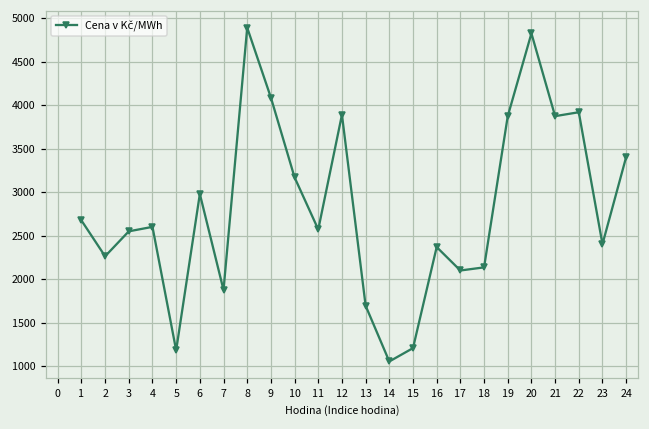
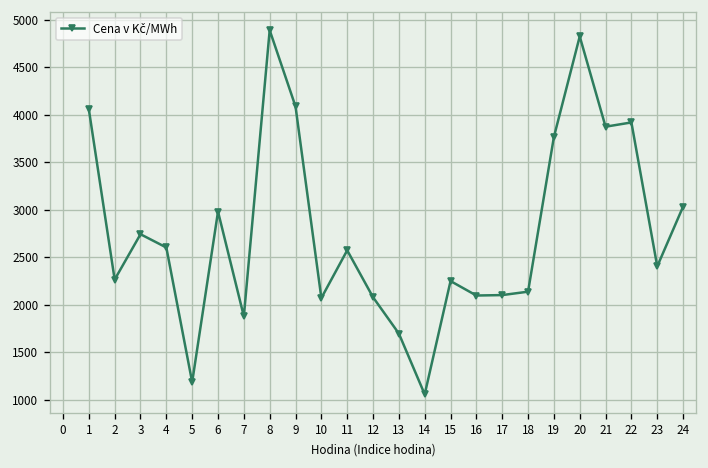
  {
-   "1": 2700,
+   "1": 4100,
    "2": 2300,
-   "3": 2600,
+   "3": 2700,
    "4": 2600,
    "5": 1200,
    "6": 3000,
    "7": 1900,
    "8": 4900,
    "9": 4100,
-   "10": 3200,
+   "10": 2100,
    "11": 2600,
-   "12": 3900,
+   "12": 2100,
    "13": 1700,
    "14": 1100,
-   "15": 1200,
-   "16": 2400,
+   "15": 2200,
+   "16": 2100,
    "17": 2100,
    "18": 2100,
-   "19": 3900,
+   "19": 3800,
    "20": 4800,
    "21": 3900,
    "22": 3900,
    "23": 2400,
-   "24": 3400
+   "24": 3000
  }
